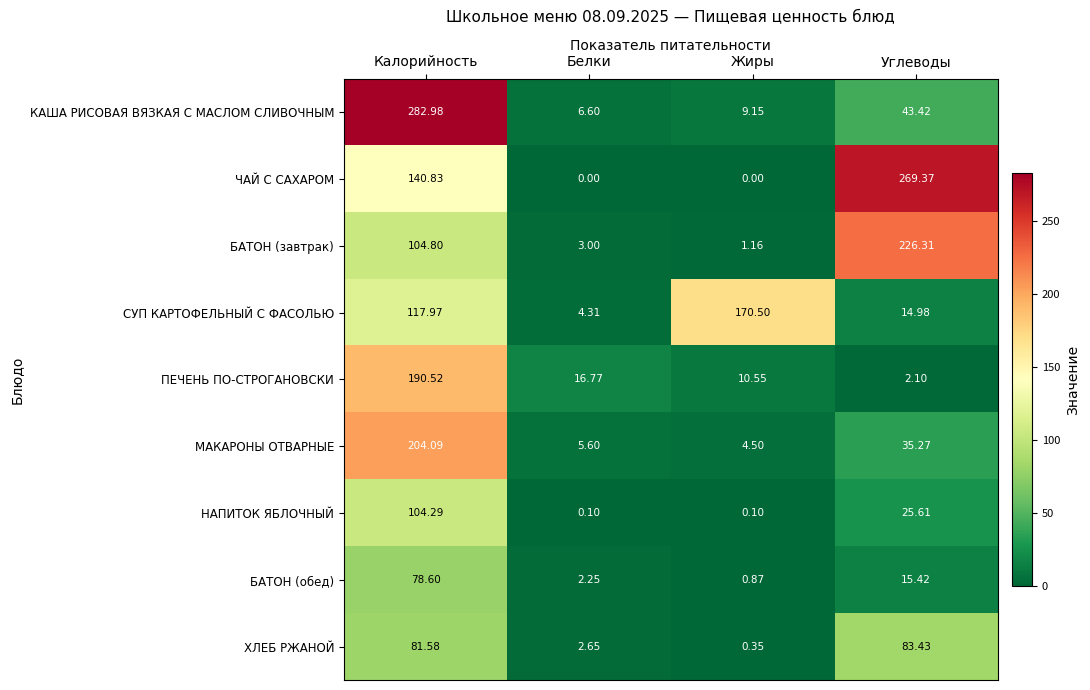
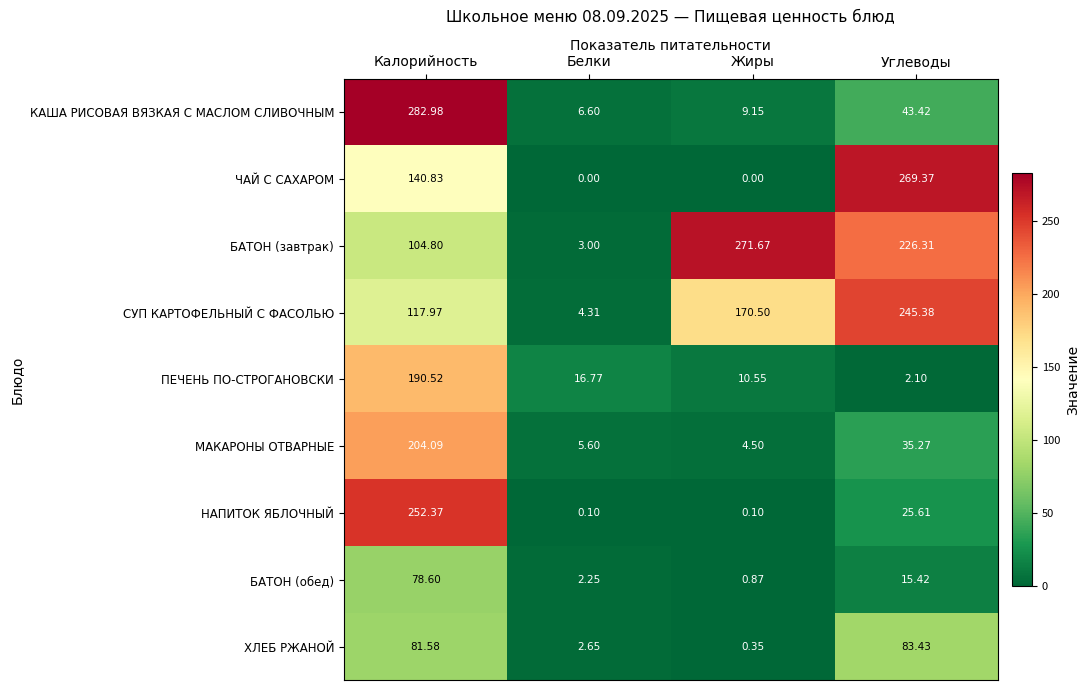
  {
    "КАША РИСОВАЯ ВЯЗКАЯ С МАСЛОМ СЛИВОЧНЫМ": {
      "Калорийность": 282.98,
      "Белки": 6.60,
      "Жиры": 9.15,
      "Углеводы": 43.42
    },
    "ЧАЙ С САХАРОМ": {
      "Калорийность": 140.83,
      "Белки": 0.00,
      "Жиры": 0.00,
      "Углеводы": 269.37
    },
    "БАТОН (завтрак)": {
      "Калорийность": 104.80,
      "Белки": 3.00,
-     "Жиры": 1.16,
+     "Жиры": 271.67,
      "Углеводы": 226.31
    },
    "СУП КАРТОФЕЛЬНЫЙ С ФАСОЛЬЮ": {
      "Калорийность": 117.97,
      "Белки": 4.31,
      "Жиры": 170.50,
-     "Углеводы": 14.98
+     "Углеводы": 245.38
    },
    "ПЕЧЕНЬ ПО-СТРОГАНОВСКИ": {
      "Калорийность": 190.52,
      "Белки": 16.77,
      "Жиры": 10.55,
      "Углеводы": 2.10
    },
    "МАКАРОНЫ ОТВАРНЫЕ": {
      "Калорийность": 204.09,
      "Белки": 5.60,
      "Жиры": 4.50,
      "Углеводы": 35.27
    },
    "НАПИТОК ЯБЛОЧНЫЙ": {
-     "Калорийность": 104.29,
+     "Калорийность": 252.37,
      "Белки": 0.10,
      "Жиры": 0.10,
      "Углеводы": 25.61
    },
    "БАТОН (обед)": {
      "Калорийность": 78.60,
      "Белки": 2.25,
      "Жиры": 0.87,
      "Углеводы": 15.42
    },
    "ХЛЕБ РЖАНОЙ": {
      "Калорийность": 81.58,
      "Белки": 2.65,
      "Жиры": 0.35,
      "Углеводы": 83.43
    }
  }
